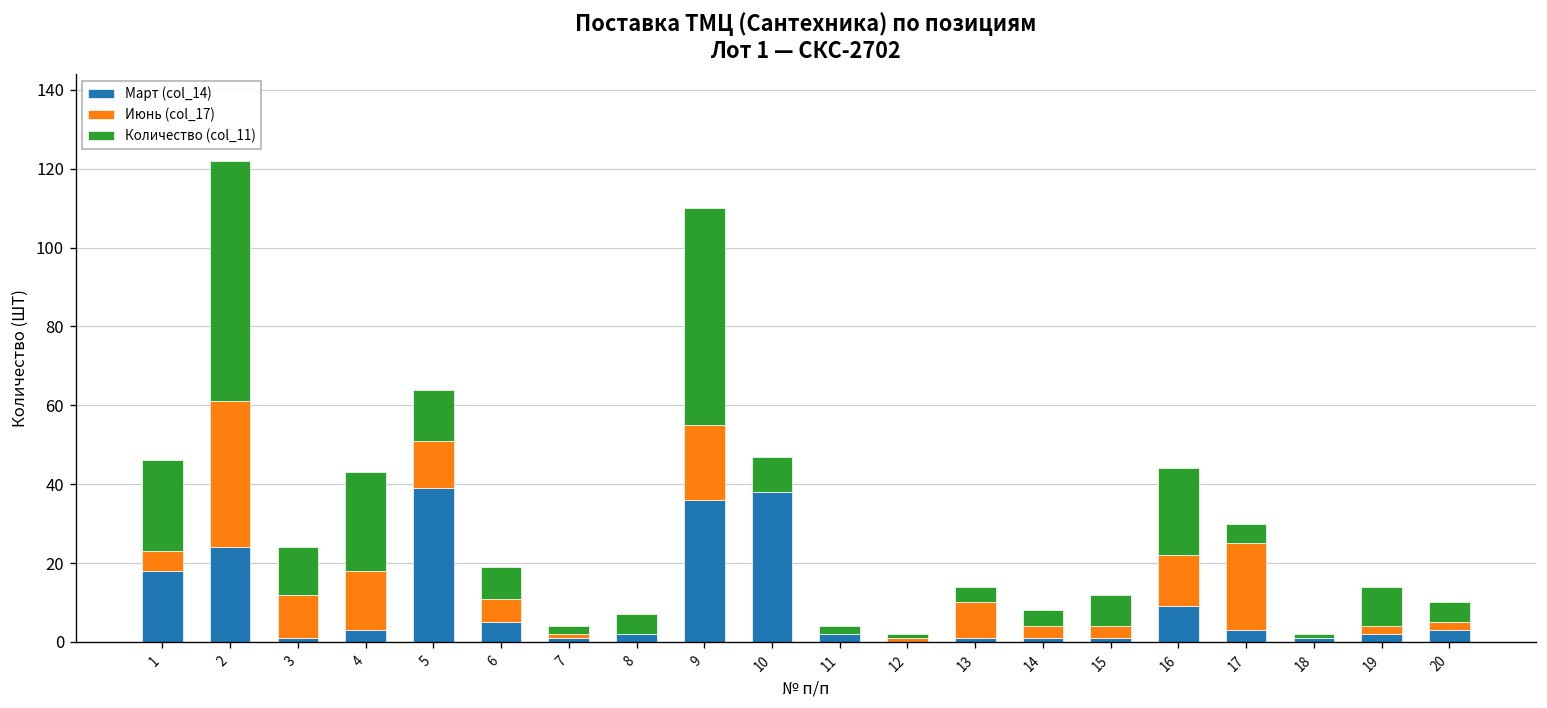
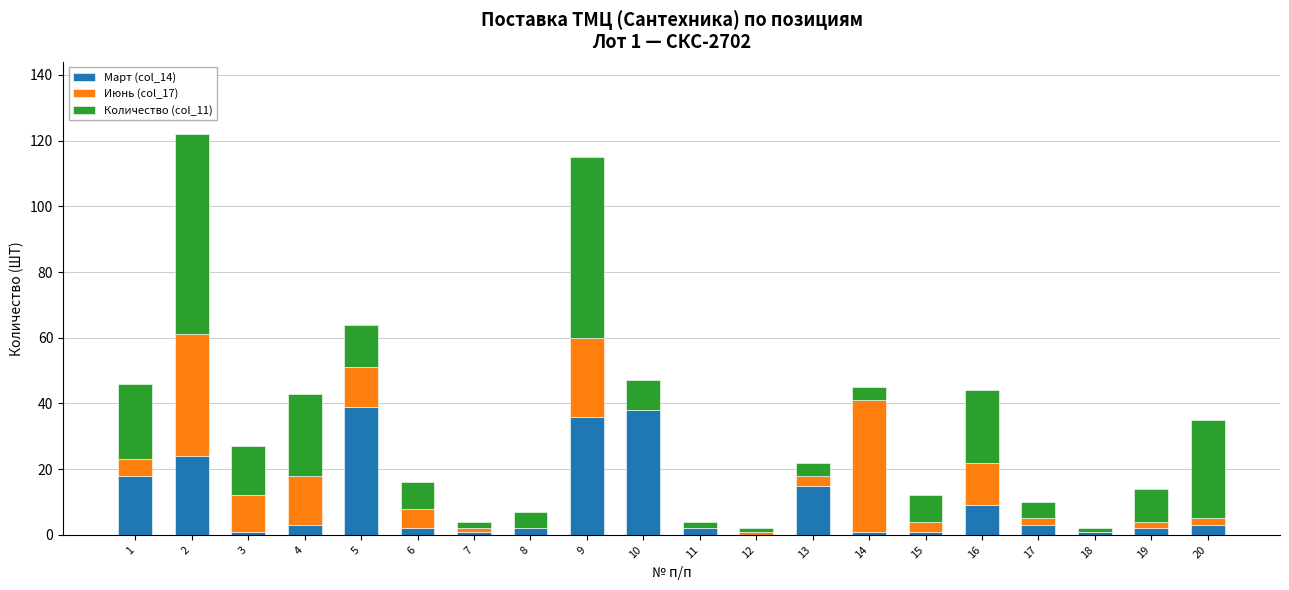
  {
    "Март (col_14)": {
      "1": 18,
      "2": 24,
      "3": 1,
      "4": 3,
      "5": 39,
-     "6": 5,
+     "6": 2,
      "7": 1,
      "8": 2,
      "9": 36,
      "10": 38,
      "11": 2,
      "12": 0,
-     "13": 1,
+     "13": 15,
      "14": 1,
      "15": 1,
      "16": 9,
      "17": 3,
      "18": 1,
      "19": 2,
      "20": 3
    },
    "Июнь (col_17)": {
      "1": 5,
      "2": 37,
      "3": 11,
      "4": 15,
      "5": 12,
      "6": 6,
      "7": 1,
      "8": 0,
-     "9": 19,
+     "9": 24,
      "10": 0,
      "11": 0,
      "12": 1,
-     "13": 9,
-     "14": 3,
+     "13": 3,
+     "14": 40,
      "15": 3,
      "16": 13,
-     "17": 22,
+     "17": 2,
      "18": 0,
      "19": 2,
      "20": 2
    },
    "Количество (col_11)": {
      "1": 23,
      "2": 61,
-     "3": 12,
+     "3": 15,
      "4": 25,
      "5": 13,
      "6": 8,
      "7": 2,
      "8": 5,
      "9": 55,
      "10": 9,
      "11": 2,
      "12": 1,
      "13": 4,
      "14": 4,
      "15": 8,
      "16": 22,
      "17": 5,
      "18": 1,
      "19": 10,
-     "20": 5
+     "20": 30
    }
  }
